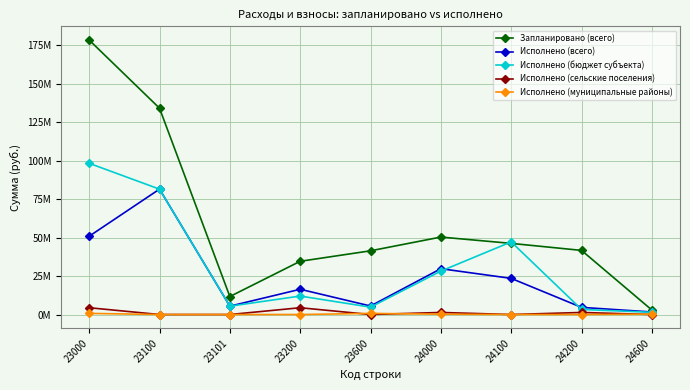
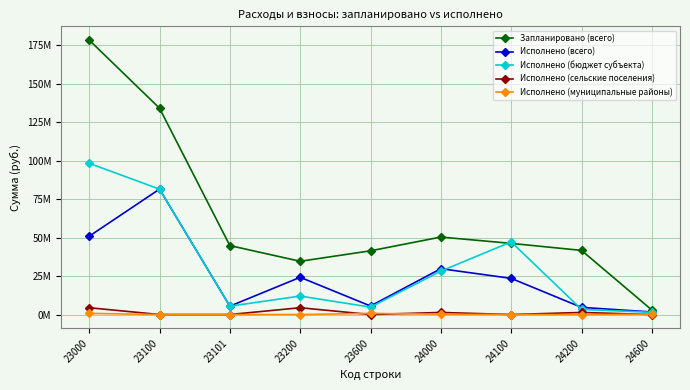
  {
    "Запланировано (всего)": {
      "23000": 178000000,
      "23100": 134000000,
-     "23101": 12000000,
+     "23101": 45000000,
      "23200": 35000000,
      "23600": 41000000,
      "24000": 50000000,
      "24200": 42000000
    },
    "Исполнено (всего)": {
      "23000": 51000000,
-     "23200": 16000000,
+     "23200": 24000000,
      "24100": 23000000
    },
    "Исполнено (бюджет субъекта)": {
      "23000": 98000000,
      "23200": 12000000
    },
    "Исполнено (сельские поселения)": {
      "23000": 4000000,
      "23200": 4000000
    },
    "Исполнено (муниципальные районы)": {
      "23000": 1000000,
      "23200": 0
    }
  }
